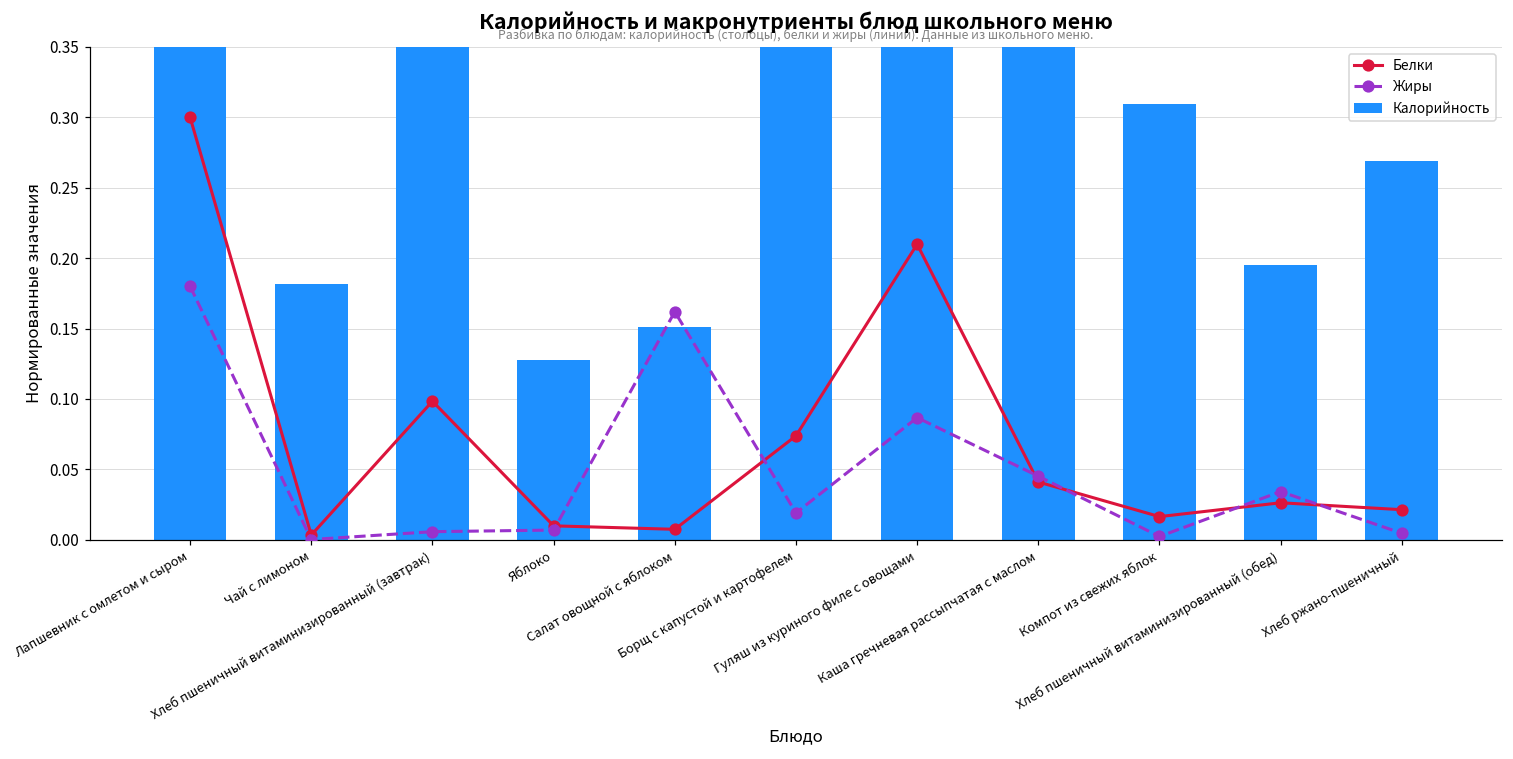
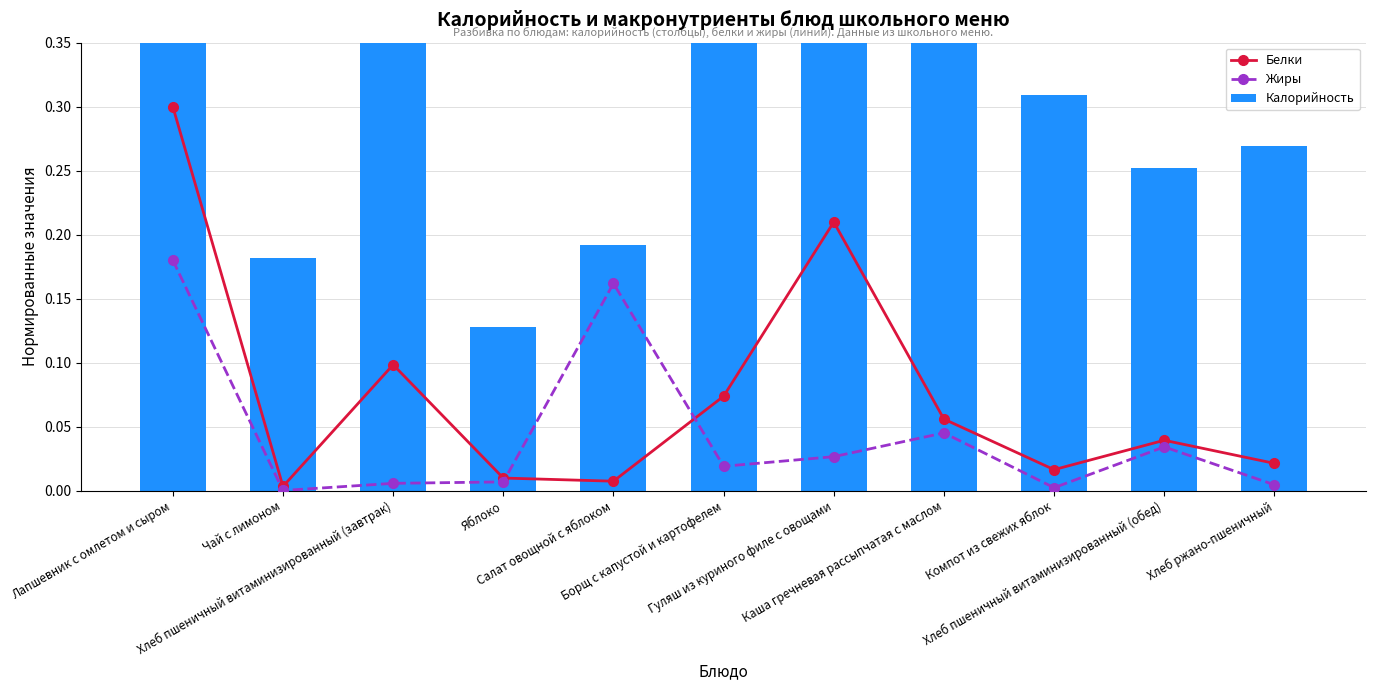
  {
    "Белки": {
      "Лапшевник с омлетом и сыром": 0.300,
      "Чай с лимоном": 0.003,
      "Хлеб пшеничный витаминизированный (завтрак)": 0.098,
      "Яблоко": 0.010,
      "Салат овощной с яблоком": 0.007,
      "Борщ с капустой и картофелем": 0.074,
      "Гуляш из куриного филе с овощами": 0.210,
-     "Каша гречневая рассыпчатая с маслом": 0.041,
+     "Каша гречневая рассыпчатая с маслом": 0.056,
      "Компот из свежих яблок": 0.016,
-     "Хлеб пшеничный витаминизированный (обед)": 0.026,
+     "Хлеб пшеничный витаминизированный (обед)": 0.039,
      "Хлеб ржано-пшеничный": 0.021
    },
    "Калорийность": {
      "Чай с лимоном": 0.182,
      "Яблоко": 0.128,
-     "Салат овощной с яблоком": 0.151,
+     "Салат овощной с яблоком": 0.192,
      "Компот из свежих яблок": 0.309,
-     "Хлеб пшеничный витаминизированный (обед)": 0.195,
+     "Хлеб пшеничный витаминизированный (обед)": 0.252,
      "Хлеб ржано-пшеничный": 0.269
    },
    "Жиры": {
      "Лапшевник с омлетом и сыром": 0.180,
      "Чай с лимоном": 0.000,
      "Хлеб пшеничный витаминизированный (завтрак)": 0.006,
      "Яблоко": 0.007,
      "Салат овощной с яблоком": 0.162,
      "Борщ с капустой и картофелем": 0.019,
-     "Гуляш из куриного филе с овощами": 0.087,
+     "Гуляш из куриного филе с овощами": 0.027,
      "Каша гречневая рассыпчатая с маслом": 0.045,
      "Компот из свежих яблок": 0.002,
      "Хлеб пшеничный витаминизированный (обед)": 0.034,
      "Хлеб ржано-пшеничный": 0.005
    }
  }
